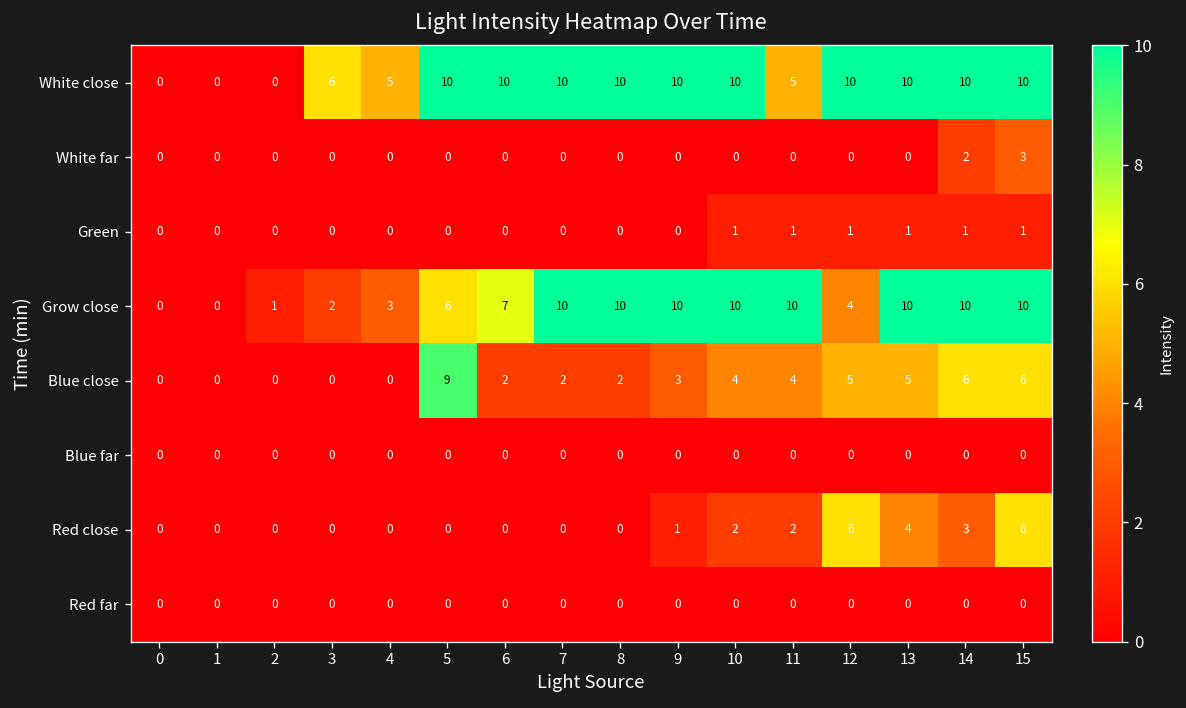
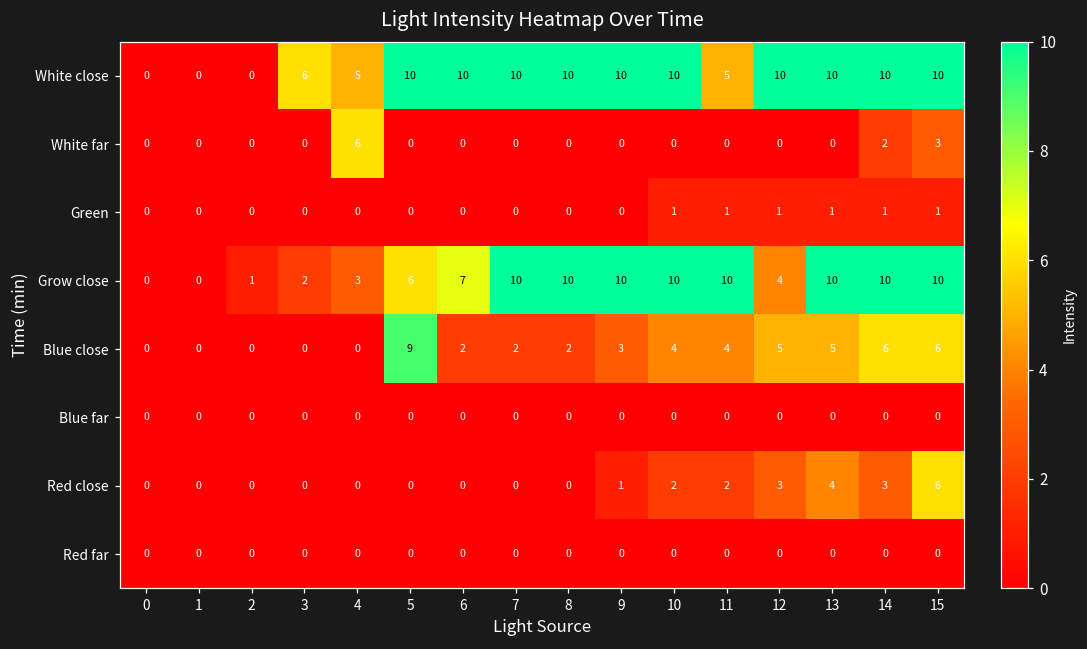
  {
    "White close": {
      "0": 0,
      "1": 0,
      "2": 0,
      "3": 6,
      "4": 5,
      "5": 10,
      "6": 10,
      "7": 10,
      "8": 10,
      "9": 10,
      "10": 10,
      "11": 5,
      "12": 10,
      "13": 10,
      "14": 10,
      "15": 10
    },
    "White far": {
      "0": 0,
      "1": 0,
      "2": 0,
      "3": 0,
-     "4": 0,
+     "4": 6,
      "5": 0,
      "6": 0,
      "7": 0,
      "8": 0,
      "9": 0,
      "10": 0,
      "11": 0,
      "12": 0,
      "13": 0,
      "14": 2,
      "15": 3
    },
    "Green": {
      "0": 0,
      "1": 0,
      "2": 0,
      "3": 0,
      "4": 0,
      "5": 0,
      "6": 0,
      "7": 0,
      "8": 0,
      "9": 0,
      "10": 1,
      "11": 1,
      "12": 1,
      "13": 1,
      "14": 1,
      "15": 1
    },
    "Grow close": {
      "0": 0,
      "1": 0,
      "2": 1,
      "3": 2,
      "4": 3,
      "5": 6,
      "6": 7,
      "7": 10,
      "8": 10,
      "9": 10,
      "10": 10,
      "11": 10,
      "12": 4,
      "13": 10,
      "14": 10,
      "15": 10
    },
    "Blue close": {
      "0": 0,
      "1": 0,
      "2": 0,
      "3": 0,
      "4": 0,
      "5": 9,
      "6": 2,
      "7": 2,
      "8": 2,
      "9": 3,
      "10": 4,
      "11": 4,
      "12": 5,
      "13": 5,
      "14": 6,
      "15": 6
    },
    "Blue far": {
      "0": 0,
      "1": 0,
      "2": 0,
      "3": 0,
      "4": 0,
      "5": 0,
      "6": 0,
      "7": 0,
      "8": 0,
      "9": 0,
      "10": 0,
      "11": 0,
      "12": 0,
      "13": 0,
      "14": 0,
      "15": 0
    },
    "Red close": {
      "0": 0,
      "1": 0,
      "2": 0,
      "3": 0,
      "4": 0,
      "5": 0,
      "6": 0,
      "7": 0,
      "8": 0,
      "9": 1,
      "10": 2,
      "11": 2,
-     "12": 6,
+     "12": 3,
      "13": 4,
      "14": 3,
      "15": 6
    },
    "Red far": {
      "0": 0,
      "1": 0,
      "2": 0,
      "3": 0,
      "4": 0,
      "5": 0,
      "6": 0,
      "7": 0,
      "8": 0,
      "9": 0,
      "10": 0,
      "11": 0,
      "12": 0,
      "13": 0,
      "14": 0,
      "15": 0
    }
  }
